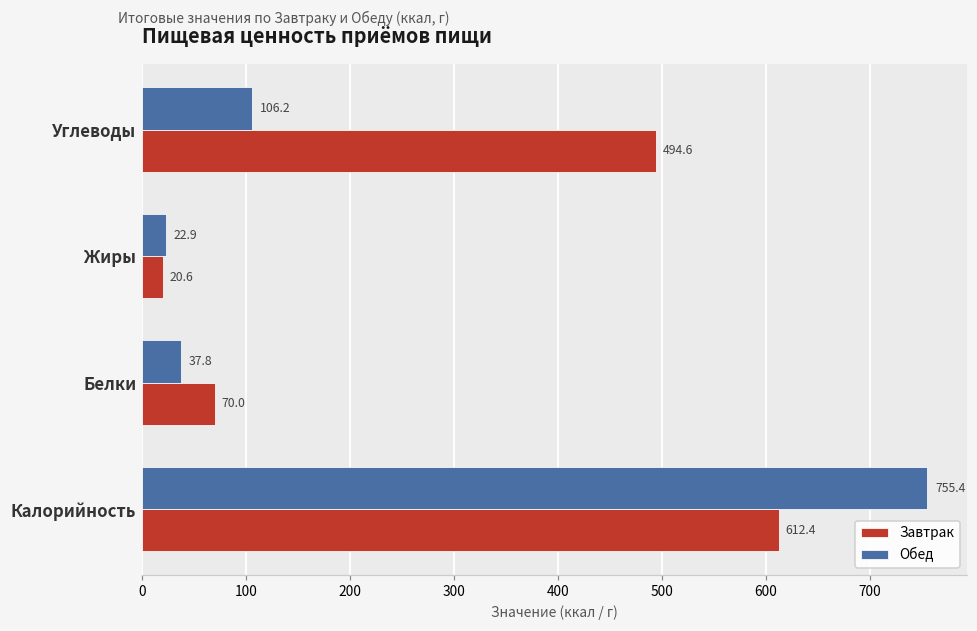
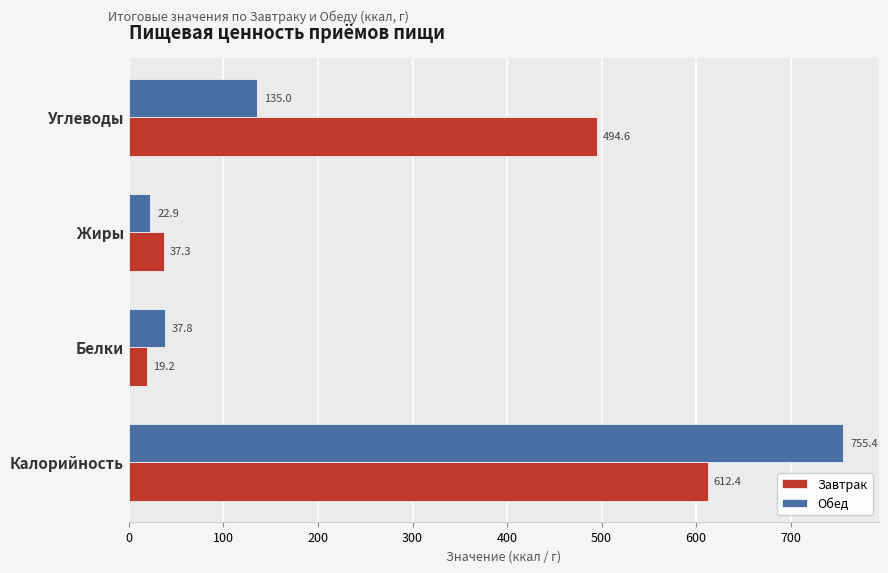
  {
    "Завтрак": {
      "Углеводы": 494.6,
-     "Жиры": 20.6,
-     "Белки": 70.0,
+     "Жиры": 37.3,
+     "Белки": 19.2,
      "Калорийность": 612.4
    },
    "Обед": {
-     "Углеводы": 106.2,
+     "Углеводы": 135.0,
      "Жиры": 22.9,
      "Белки": 37.8,
      "Калорийность": 755.4
    }
  }
